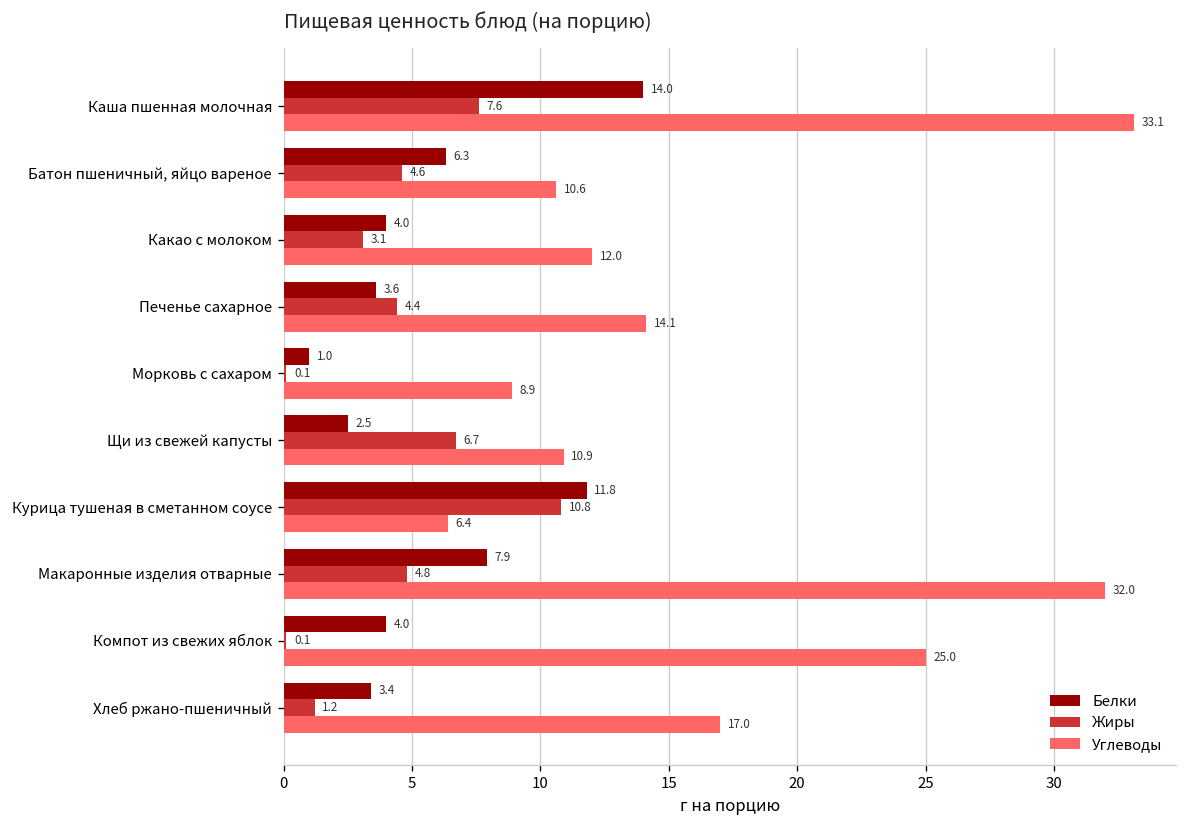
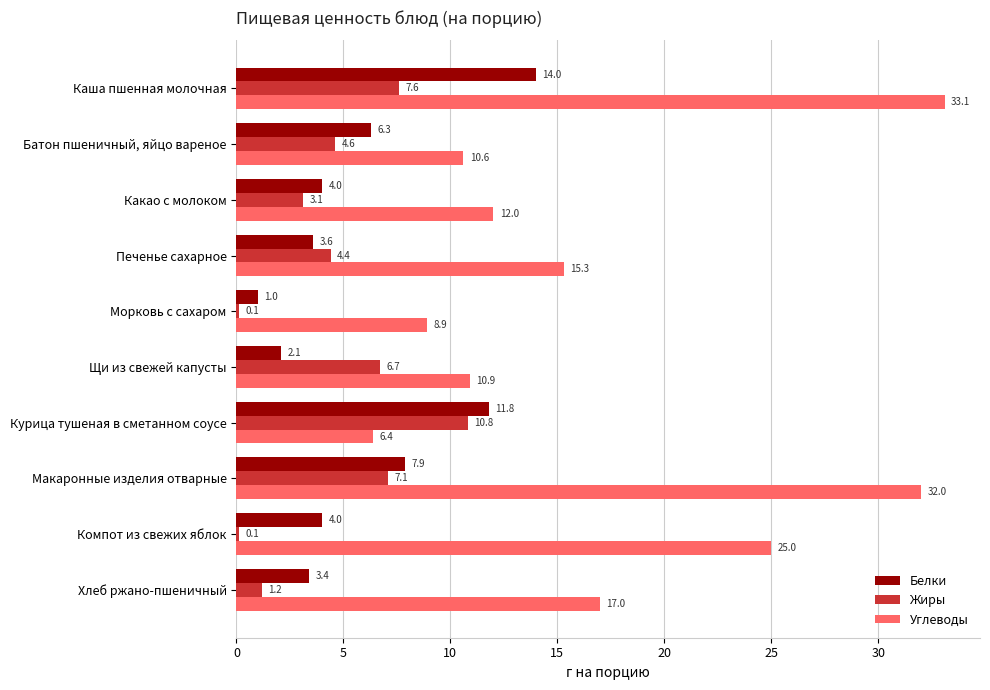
  {
    "Белки": {
      "Каша пшенная молочная": 14.0,
      "Батон пшеничный, яйцо вареное": 6.3,
      "Какао с молоком": 4.0,
      "Печенье сахарное": 3.6,
      "Морковь с сахаром": 1.0,
-     "Щи из свежей капусты": 2.5,
+     "Щи из свежей капусты": 2.1,
      "Курица тушеная в сметанном соусе": 11.8,
      "Макаронные изделия отварные": 7.9,
      "Компот из свежих яблок": 4.0,
      "Хлеб ржано-пшеничный": 3.4
    },
    "Жиры": {
      "Каша пшенная молочная": 7.6,
      "Батон пшеничный, яйцо вареное": 4.6,
      "Какао с молоком": 3.1,
      "Печенье сахарное": 4.4,
      "Морковь с сахаром": 0.1,
      "Щи из свежей капусты": 6.7,
      "Курица тушеная в сметанном соусе": 10.8,
-     "Макаронные изделия отварные": 4.8,
+     "Макаронные изделия отварные": 7.1,
      "Компот из свежих яблок": 0.1,
      "Хлеб ржано-пшеничный": 1.2
    },
    "Углеводы": {
      "Каша пшенная молочная": 33.1,
      "Батон пшеничный, яйцо вареное": 10.6,
      "Какао с молоком": 12.0,
-     "Печенье сахарное": 14.1,
+     "Печенье сахарное": 15.3,
      "Морковь с сахаром": 8.9,
      "Щи из свежей капусты": 10.9,
      "Курица тушеная в сметанном соусе": 6.4,
      "Макаронные изделия отварные": 32.0,
      "Компот из свежих яблок": 25.0,
      "Хлеб ржано-пшеничный": 17.0
    }
  }
